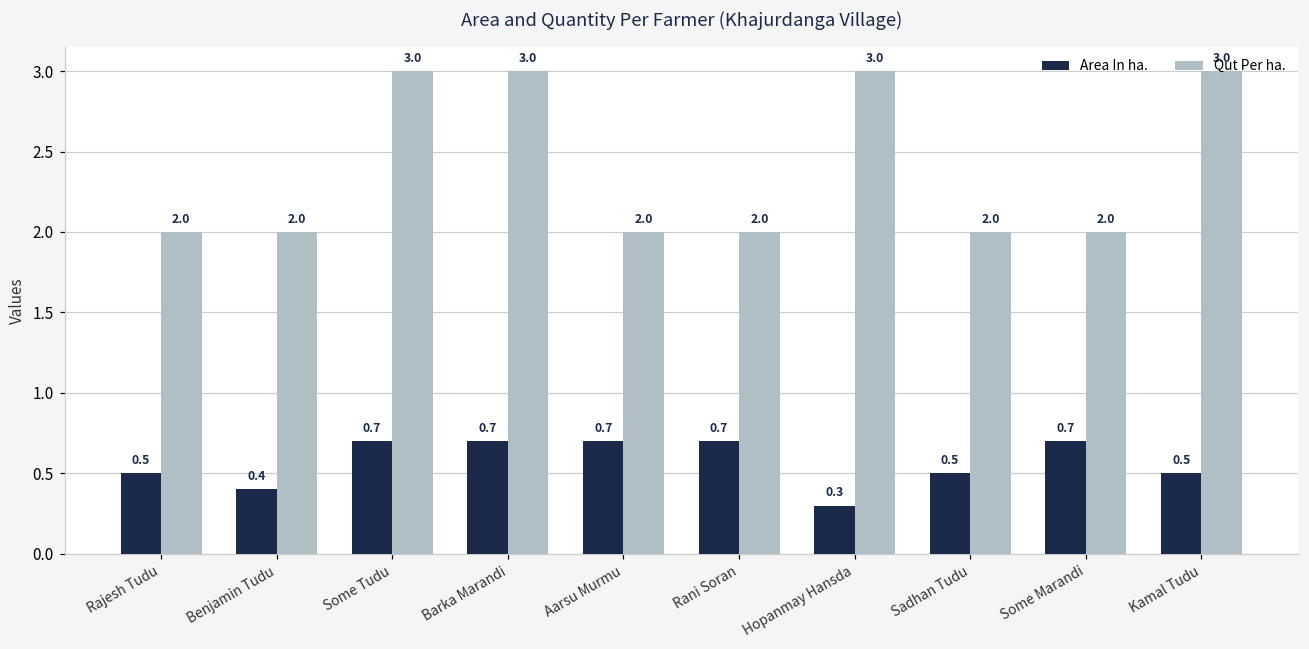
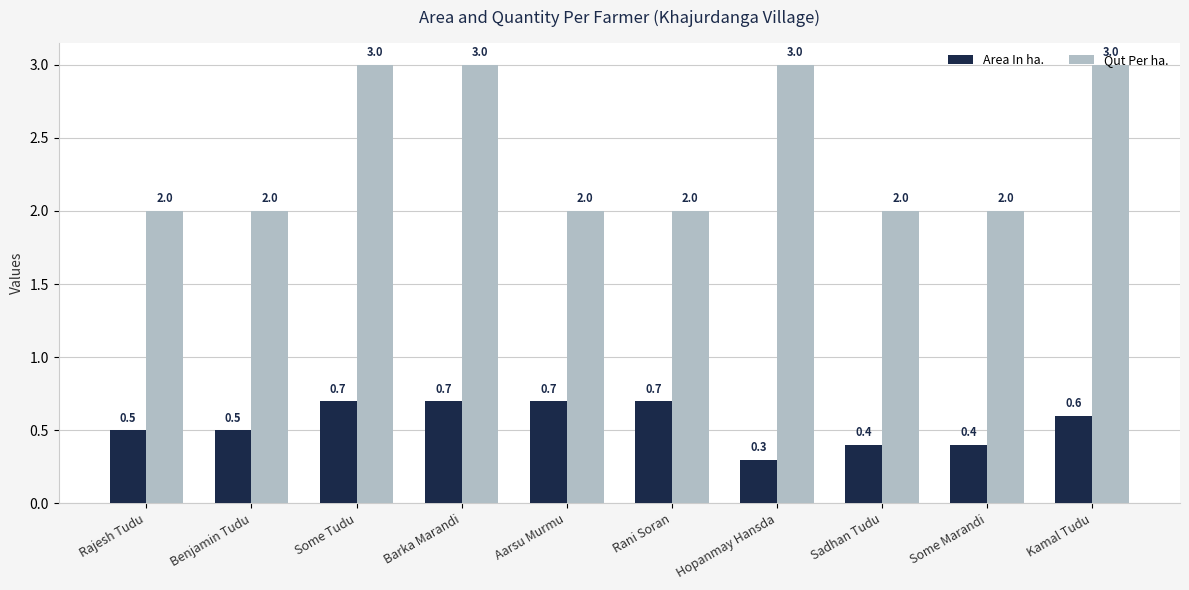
  {
    "Area In ha.": {
      "Rajesh Tudu": 0.5,
-     "Benjamin Tudu": 0.4,
+     "Benjamin Tudu": 0.5,
      "Some Tudu": 0.7,
      "Barka Marandi": 0.7,
      "Aarsu Murmu": 0.7,
      "Rani Soran": 0.7,
      "Hopanmay Hansda": 0.3,
-     "Sadhan Tudu": 0.5,
-     "Some Marandi": 0.7,
-     "Kamal Tudu": 0.5
+     "Sadhan Tudu": 0.4,
+     "Some Marandi": 0.4,
+     "Kamal Tudu": 0.6
    },
    "Qut Per ha.": {
      "Rajesh Tudu": 2.0,
      "Benjamin Tudu": 2.0,
      "Some Tudu": 3.0,
      "Barka Marandi": 3.0,
      "Aarsu Murmu": 2.0,
      "Rani Soran": 2.0,
      "Hopanmay Hansda": 3.0,
      "Sadhan Tudu": 2.0,
      "Some Marandi": 2.0,
      "Kamal Tudu": 3.0
    }
  }
